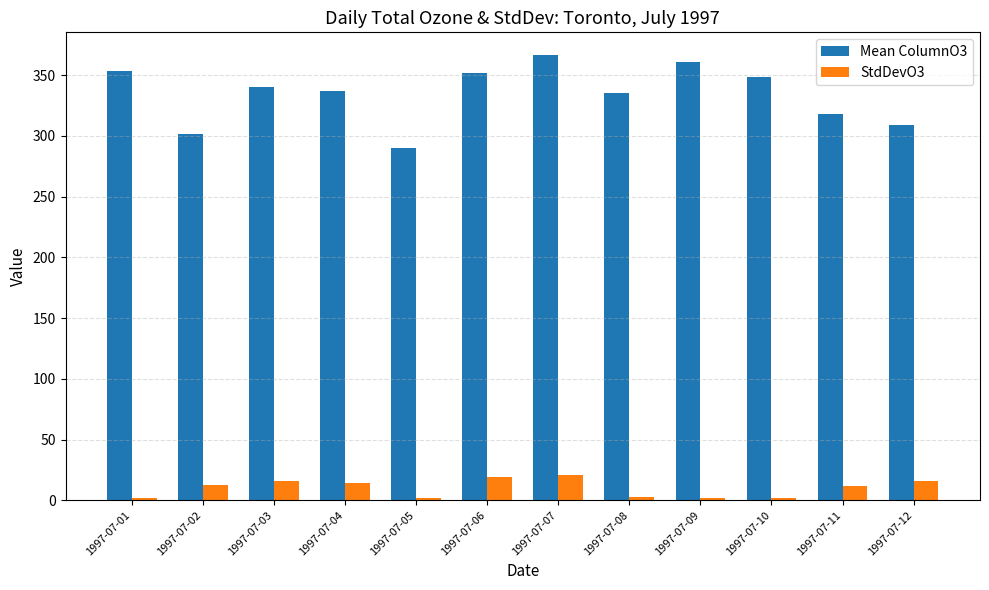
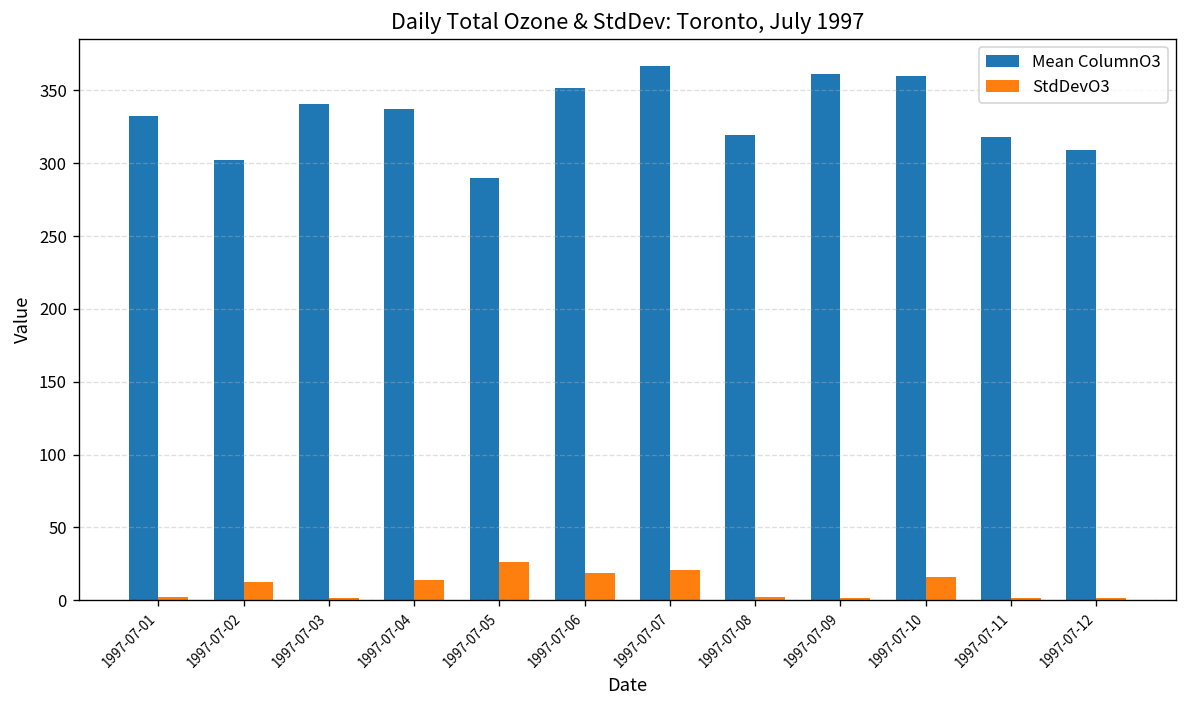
  {
    "Mean ColumnO3": {
-     "1997-07-01": 354,
+     "1997-07-01": 333,
      "1997-07-02": 302,
      "1997-07-03": 340,
      "1997-07-04": 337,
      "1997-07-05": 290,
      "1997-07-06": 352,
      "1997-07-07": 367,
-     "1997-07-08": 336,
+     "1997-07-08": 319,
      "1997-07-09": 361,
-     "1997-07-10": 349,
+     "1997-07-10": 360,
      "1997-07-11": 318,
      "1997-07-12": 309
    },
    "StdDevO3": {
      "1997-07-01": 2,
      "1997-07-02": 13,
-     "1997-07-03": 16,
+     "1997-07-03": 2,
      "1997-07-04": 14,
-     "1997-07-05": 2,
+     "1997-07-05": 26,
      "1997-07-06": 19,
      "1997-07-07": 21,
      "1997-07-08": 2,
-     "1997-07-10": 2,
-     "1997-07-11": 12,
-     "1997-07-12": 16
+     "1997-07-10": 16,
+     "1997-07-11": 2,
+     "1997-07-12": 2
    }
  }
